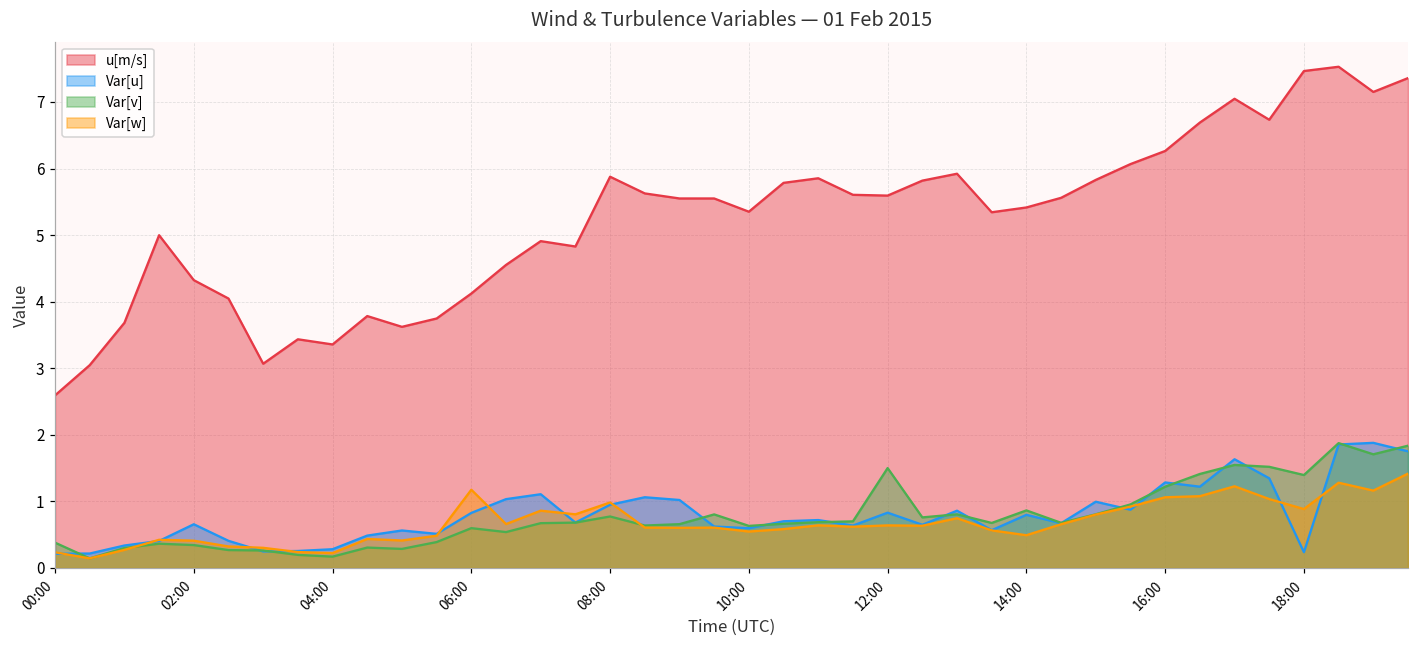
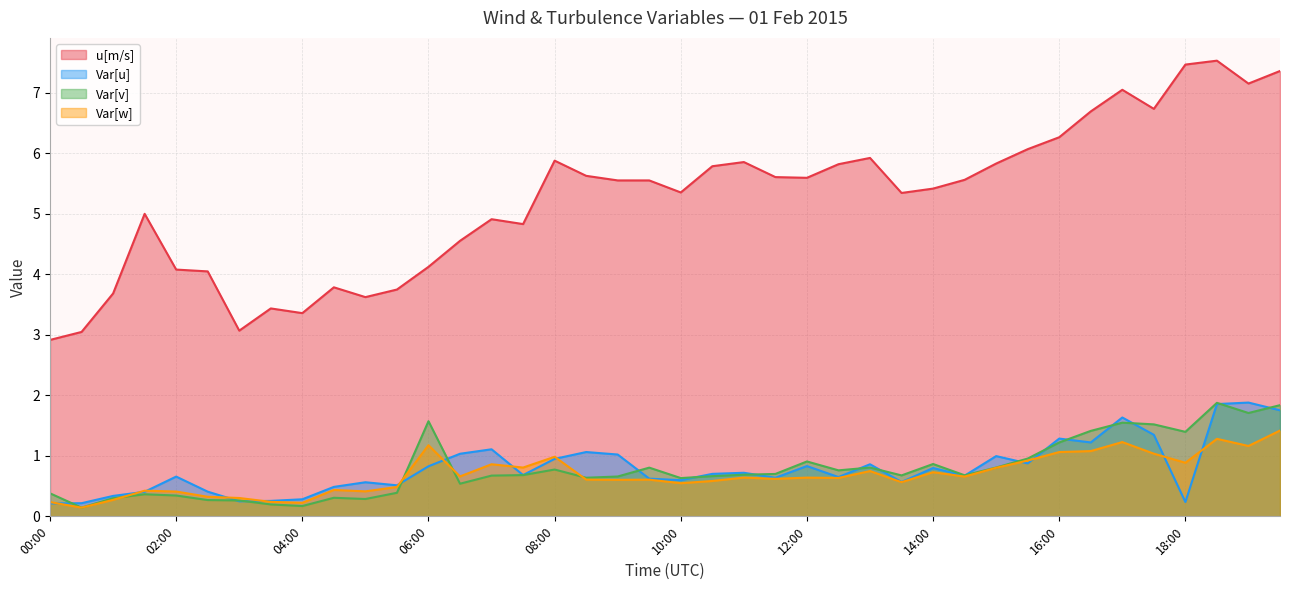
  {
    "u[m/s]": {
-     "00:00": 2.6,
-     "02:00": 4.3,
+     "00:00": 2.9,
+     "02:00": 4.1,
      "04:00": 3.4,
      "06:00": 4.1,
      "08:00": 5.9,
      "10:00": 5.4,
      "12:00": 5.6,
      "14:00": 5.4,
      "16:00": 6.3,
      "18:00": 7.5
    },
    "Var[u]": {
      "02:00": 0.7,
      "04:00": 0.3,
      "06:00": 0.8,
      "12:00": 0.8,
      "14:00": 0.8,
      "16:00": 1.3,
      "18:00": 0.2
    },
    "Var[v]": {
      "00:00": 0.4,
      "02:00": 0.3,
      "04:00": 0.2,
-     "06:00": 0.6,
+     "06:00": 1.6,
      "08:00": 0.8,
-     "12:00": 1.5,
+     "12:00": 0.9,
      "14:00": 0.9,
      "16:00": 1.2,
      "18:00": 1.4
    },
    "Var[w]": {
      "02:00": 0.4,
      "04:00": 0.2,
      "06:00": 1.2,
      "10:00": 0.5,
      "12:00": 0.6,
-     "14:00": 0.5,
+     "14:00": 0.7,
      "16:00": 1.1,
      "18:00": 0.9
    }
  }
